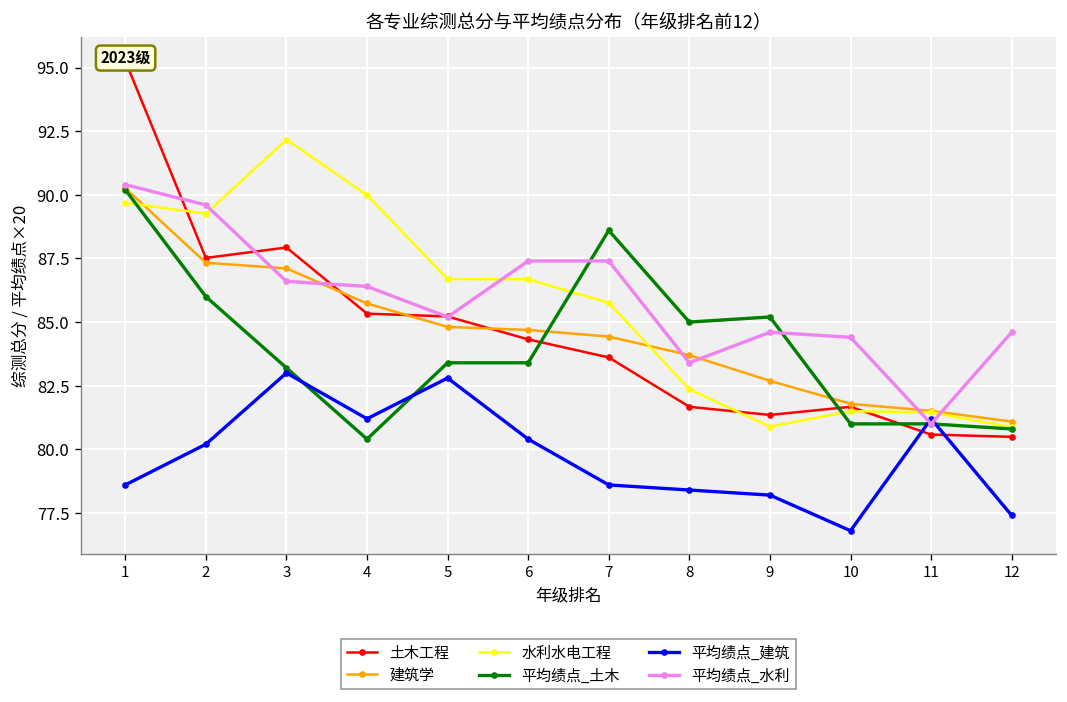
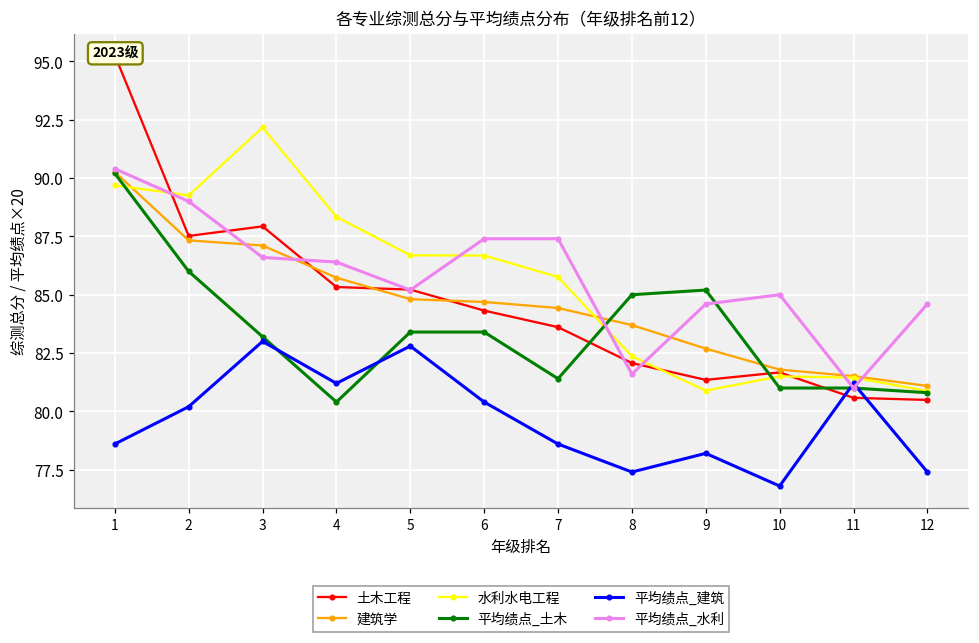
  {
    "土木工程": {
      "2": 87.5,
      "3": 87.9,
      "4": 85.3,
      "6": 84.3,
      "7": 83.6,
-     "8": 81.7,
+     "8": 82.1,
      "9": 81.4,
      "11": 80.6,
      "12": 80.5
    },
    "建筑学": {
      "2": 87.3,
      "3": 87.1,
      "4": 85.7,
      "5": 84.8,
      "6": 84.7,
      "7": 84.4,
      "8": 83.7,
      "9": 82.7,
      "12": 81.1
    },
    "水利水电工程": {
      "1": 89.7,
      "2": 89.3,
      "3": 92.2,
-     "4": 90.0,
+     "4": 88.3,
      "5": 86.7,
      "6": 86.7,
      "7": 85.8,
      "8": 82.4,
      "9": 80.9,
      "10": 81.5
    },
    "平均绩点_土木": {
      "2": 86.0,
      "3": 83.2,
      "4": 80.4,
      "5": 83.4,
      "6": 83.4,
-     "7": 88.6,
+     "7": 81.4,
      "8": 85.0,
      "9": 85.2,
      "10": 81.0
    },
    "平均绩点_建筑": {
      "1": 78.6,
      "2": 80.2,
      "3": 83.0,
      "4": 81.2,
      "5": 82.8,
      "6": 80.4,
      "7": 78.6,
-     "8": 78.4,
+     "8": 77.4,
      "9": 78.2,
      "10": 76.8,
      "11": 81.2,
      "12": 77.4
    },
    "平均绩点_水利": {
      "1": 90.4,
-     "2": 89.6,
+     "2": 89.0,
      "3": 86.6,
      "4": 86.4,
      "6": 87.4,
      "7": 87.4,
-     "8": 83.4,
+     "8": 81.6,
      "9": 84.6,
-     "10": 84.4,
+     "10": 85.0,
      "12": 84.6
    }
  }
